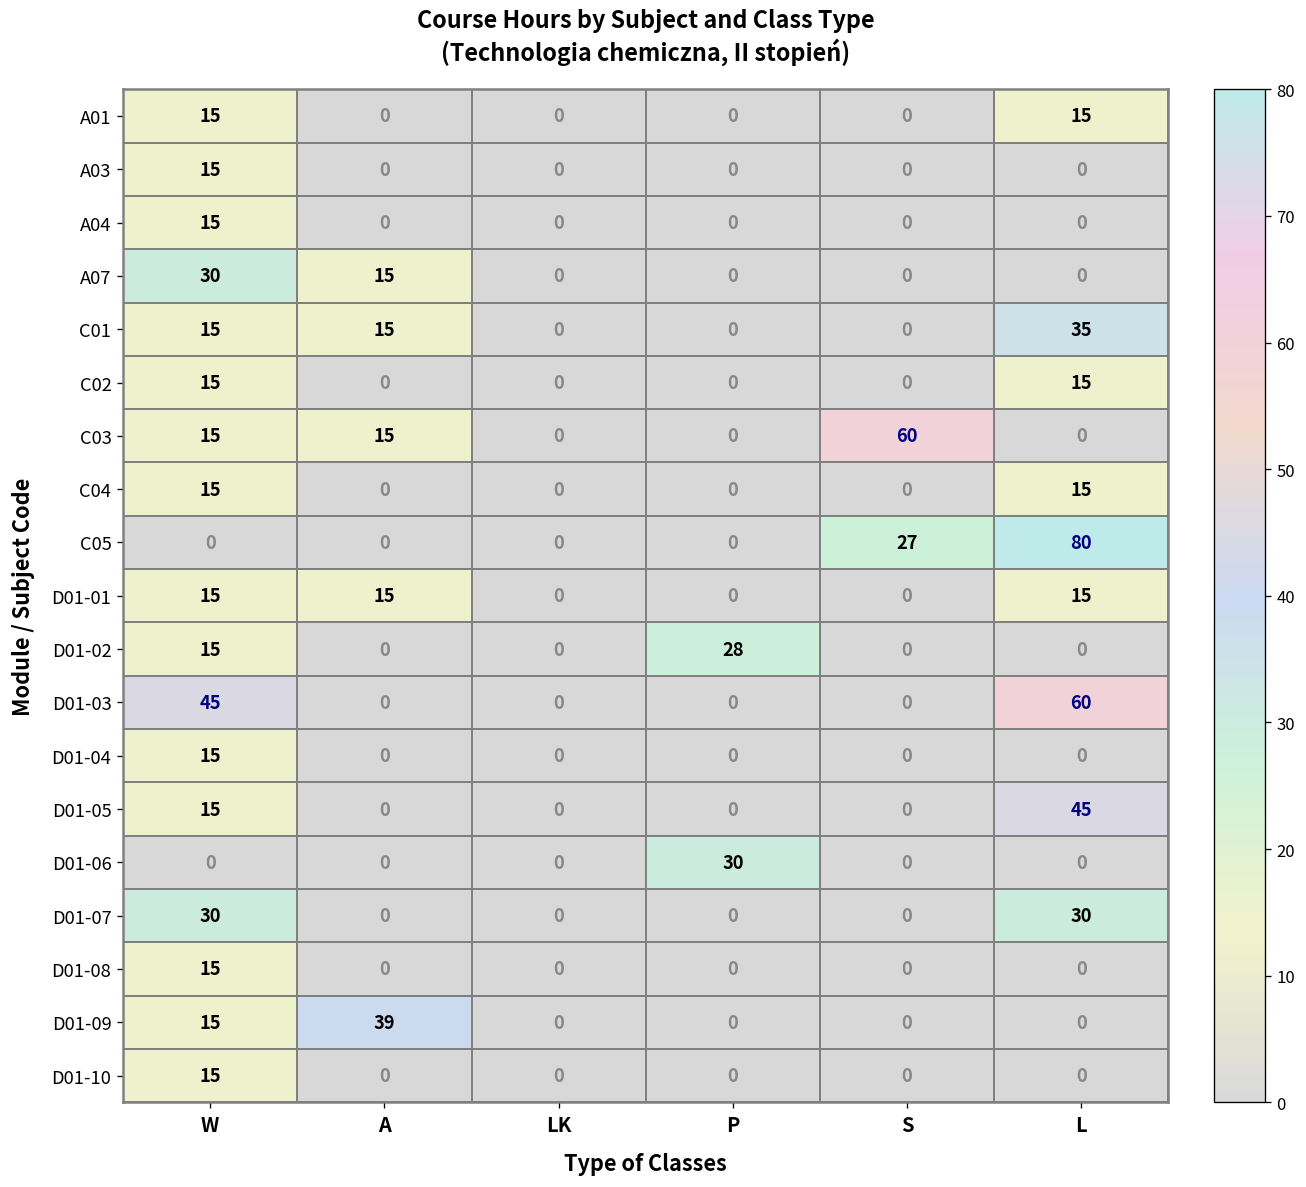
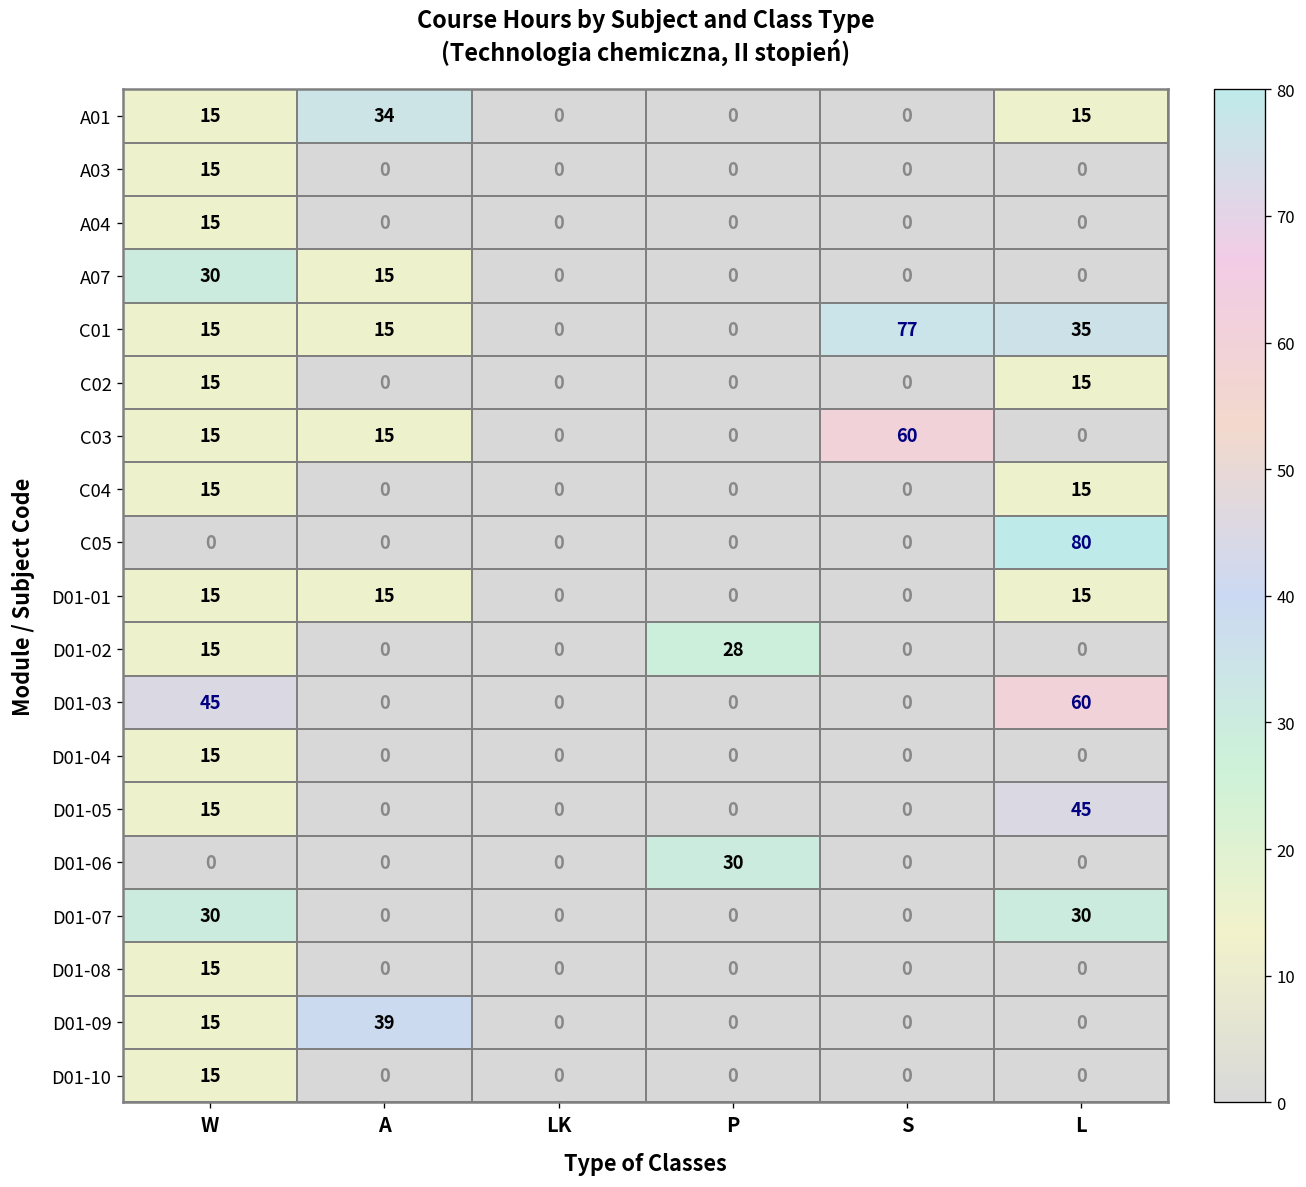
  {
    "A01": {
      "W": 15,
-     "A": 0,
+     "A": 34,
      "LK": 0,
      "P": 0,
      "S": 0,
      "L": 15
    },
    "A03": {
      "W": 15,
      "A": 0,
      "LK": 0,
      "P": 0,
      "S": 0,
      "L": 0
    },
    "A04": {
      "W": 15,
      "A": 0,
      "LK": 0,
      "P": 0,
      "S": 0,
      "L": 0
    },
    "A07": {
      "W": 30,
      "A": 15,
      "LK": 0,
      "P": 0,
      "S": 0,
      "L": 0
    },
    "C01": {
      "W": 15,
      "A": 15,
      "LK": 0,
      "P": 0,
-     "S": 0,
+     "S": 77,
      "L": 35
    },
    "C02": {
      "W": 15,
      "A": 0,
      "LK": 0,
      "P": 0,
      "S": 0,
      "L": 15
    },
    "C03": {
      "W": 15,
      "A": 15,
      "LK": 0,
      "P": 0,
      "S": 60,
      "L": 0
    },
    "C04": {
      "W": 15,
      "A": 0,
      "LK": 0,
      "P": 0,
      "S": 0,
      "L": 15
    },
    "C05": {
      "W": 0,
      "A": 0,
      "LK": 0,
      "P": 0,
-     "S": 27,
+     "S": 0,
      "L": 80
    },
    "D01-01": {
      "W": 15,
      "A": 15,
      "LK": 0,
      "P": 0,
      "S": 0,
      "L": 15
    },
    "D01-02": {
      "W": 15,
      "A": 0,
      "LK": 0,
      "P": 28,
      "S": 0,
      "L": 0
    },
    "D01-03": {
      "W": 45,
      "A": 0,
      "LK": 0,
      "P": 0,
      "S": 0,
      "L": 60
    },
    "D01-04": {
      "W": 15,
      "A": 0,
      "LK": 0,
      "P": 0,
      "S": 0,
      "L": 0
    },
    "D01-05": {
      "W": 15,
      "A": 0,
      "LK": 0,
      "P": 0,
      "S": 0,
      "L": 45
    },
    "D01-06": {
      "W": 0,
      "A": 0,
      "LK": 0,
      "P": 30,
      "S": 0,
      "L": 0
    },
    "D01-07": {
      "W": 30,
      "A": 0,
      "LK": 0,
      "P": 0,
      "S": 0,
      "L": 30
    },
    "D01-08": {
      "W": 15,
      "A": 0,
      "LK": 0,
      "P": 0,
      "S": 0,
      "L": 0
    },
    "D01-09": {
      "W": 15,
      "A": 39,
      "LK": 0,
      "P": 0,
      "S": 0,
      "L": 0
    },
    "D01-10": {
      "W": 15,
      "A": 0,
      "LK": 0,
      "P": 0,
      "S": 0,
      "L": 0
    }
  }
